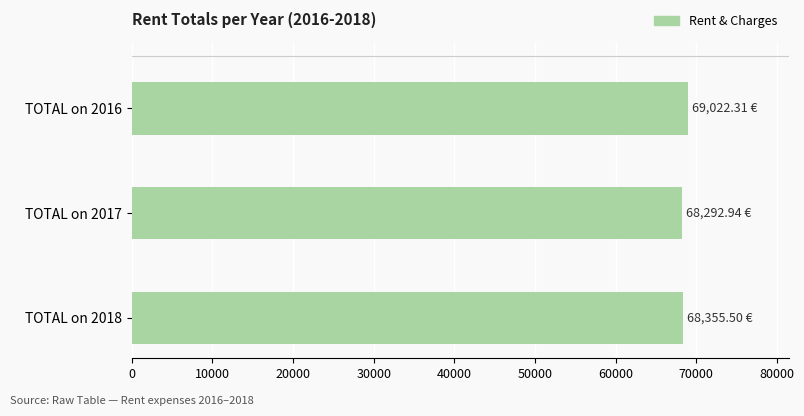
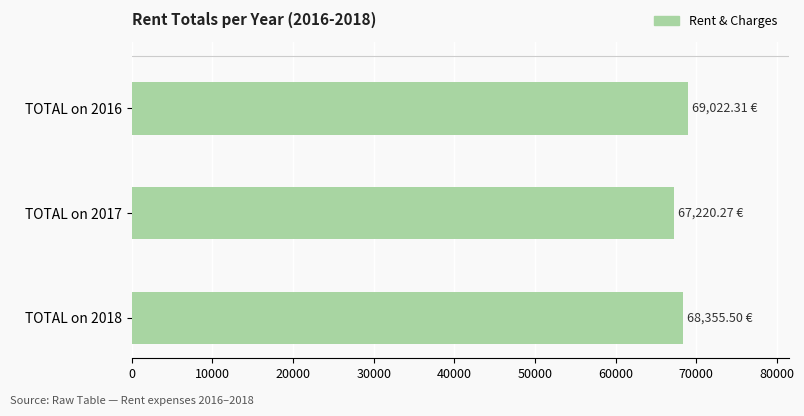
  {
    "TOTAL on 2016": "69,022.31",
-   "TOTAL on 2017": "68,292.94",
+   "TOTAL on 2017": "67,220.27",
    "TOTAL on 2018": "68,355.50"
  }
